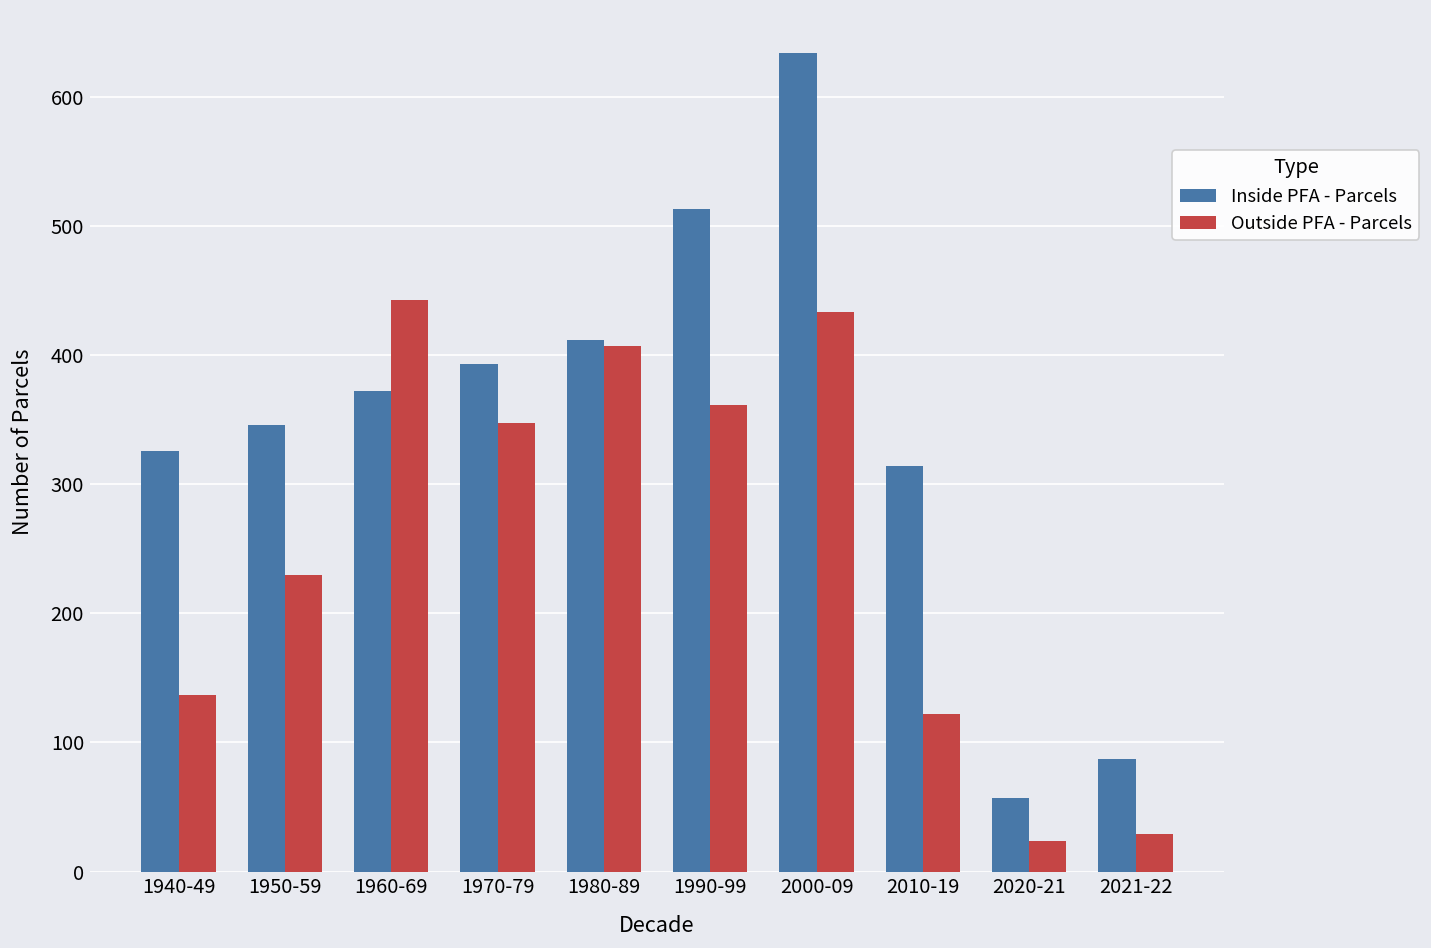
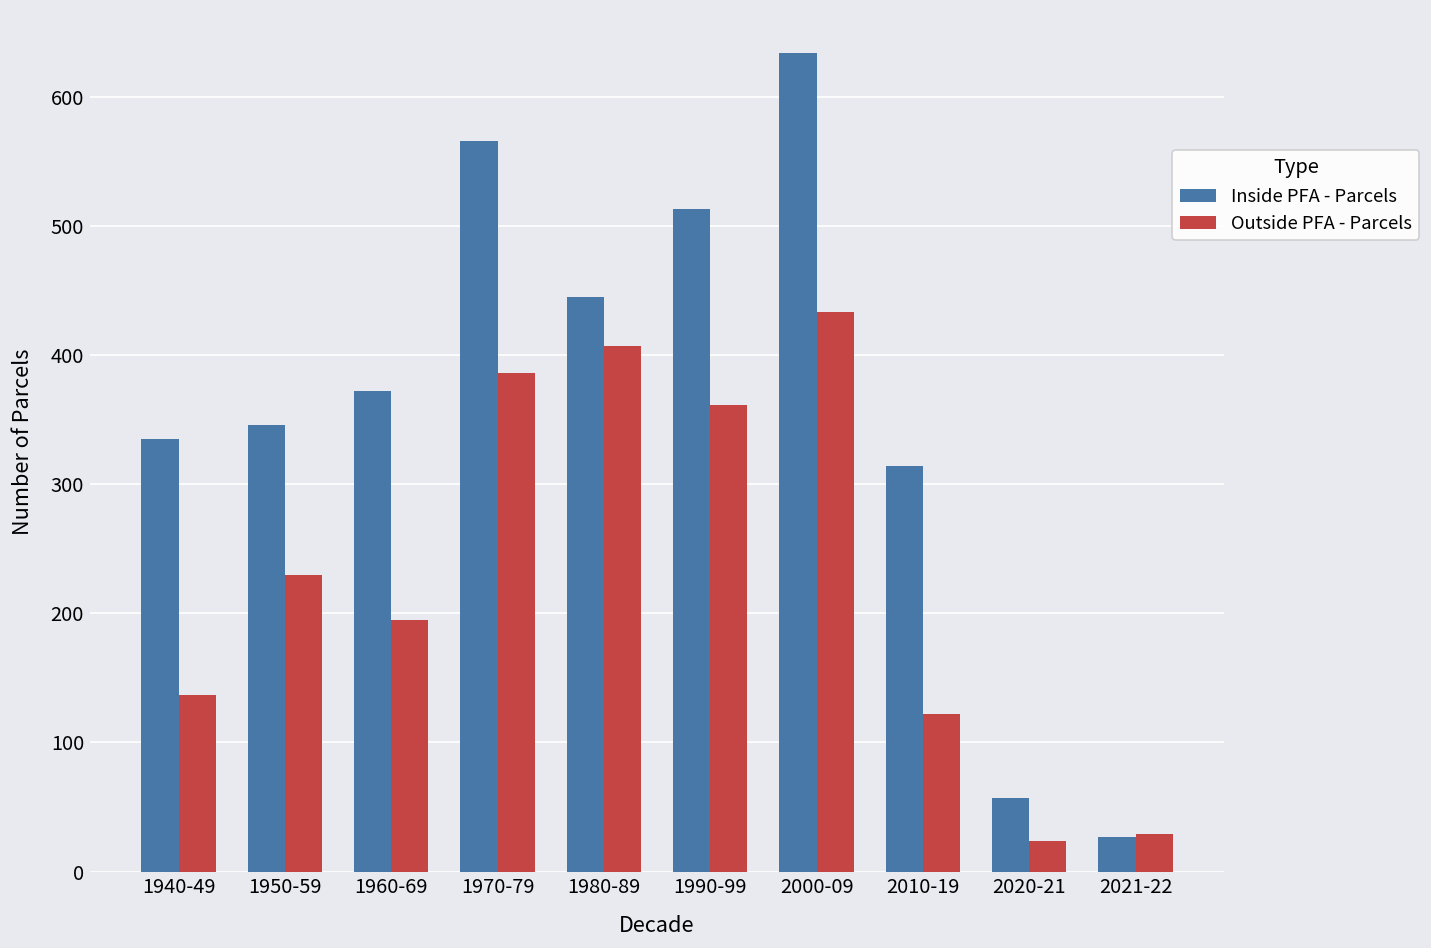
  {
    "Inside PFA - Parcels": {
-     "1940-49": 326,
+     "1940-49": 335,
      "1950-59": 346,
      "1960-69": 372,
-     "1970-79": 393,
-     "1980-89": 412,
+     "1970-79": 566,
+     "1980-89": 445,
      "1990-99": 513,
      "2000-09": 634,
      "2010-19": 314,
      "2020-21": 57,
-     "2021-22": 87
+     "2021-22": 27
    },
    "Outside PFA - Parcels": {
      "1940-49": 137,
      "1950-59": 230,
-     "1960-69": 443,
-     "1970-79": 347,
+     "1960-69": 195,
+     "1970-79": 386,
      "1980-89": 407,
      "1990-99": 361,
      "2000-09": 433,
      "2010-19": 122,
      "2020-21": 24,
      "2021-22": 29
    }
  }
